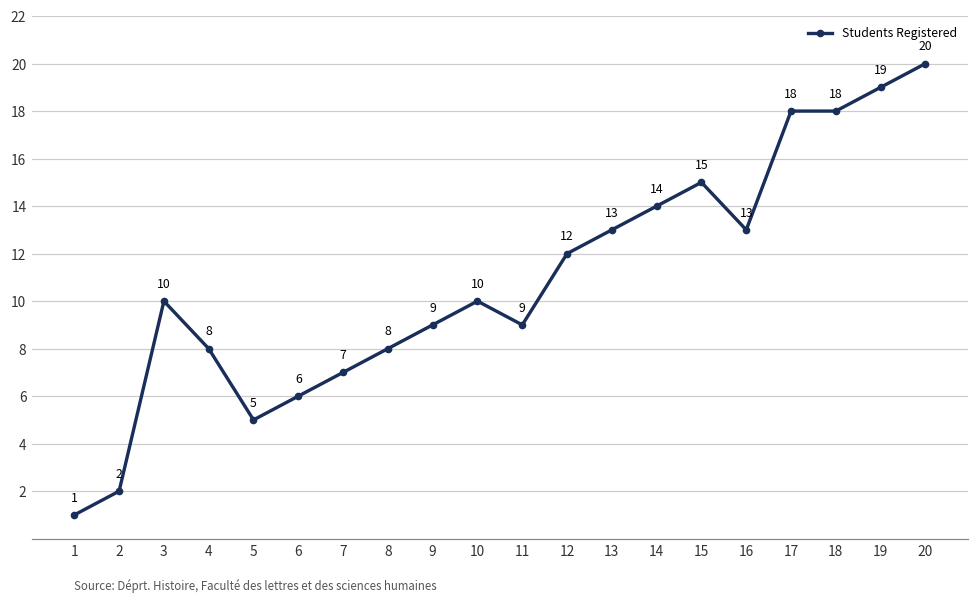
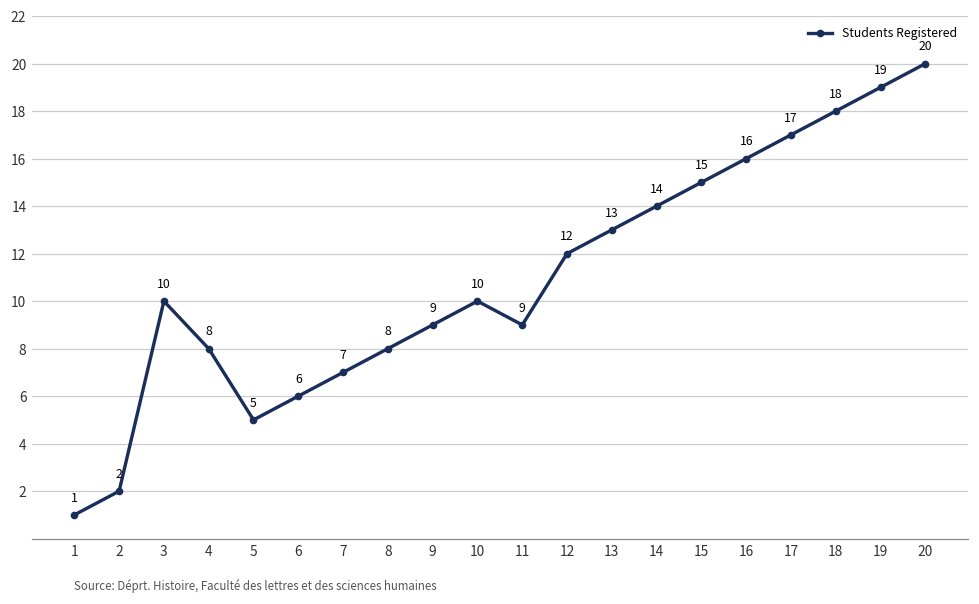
  {
    "1": 1,
    "2": 2,
    "3": 10,
    "4": 8,
    "5": 5,
    "6": 6,
    "7": 7,
    "8": 8,
    "9": 9,
    "10": 10,
    "11": 9,
    "12": 12,
    "13": 13,
    "14": 14,
    "15": 15,
-   "16": 13,
-   "17": 18,
+   "16": 16,
+   "17": 17,
    "18": 18,
    "19": 19,
    "20": 20
  }
